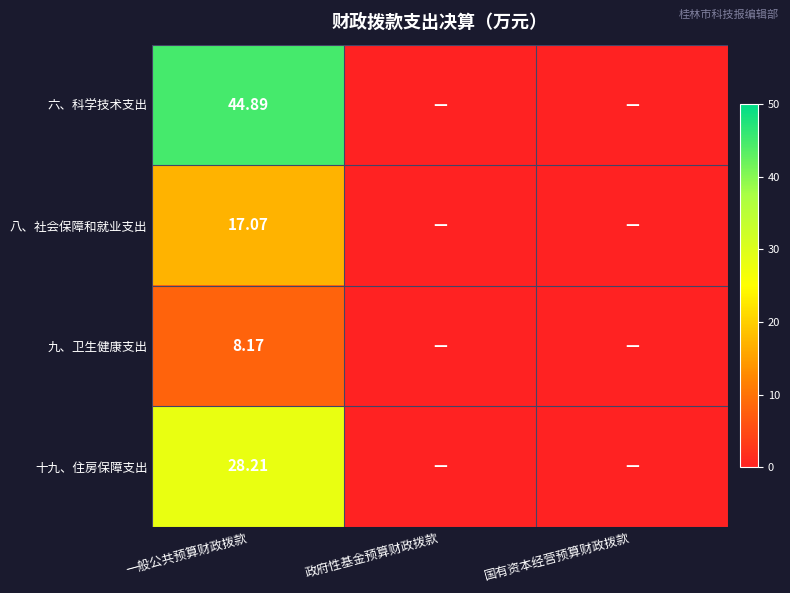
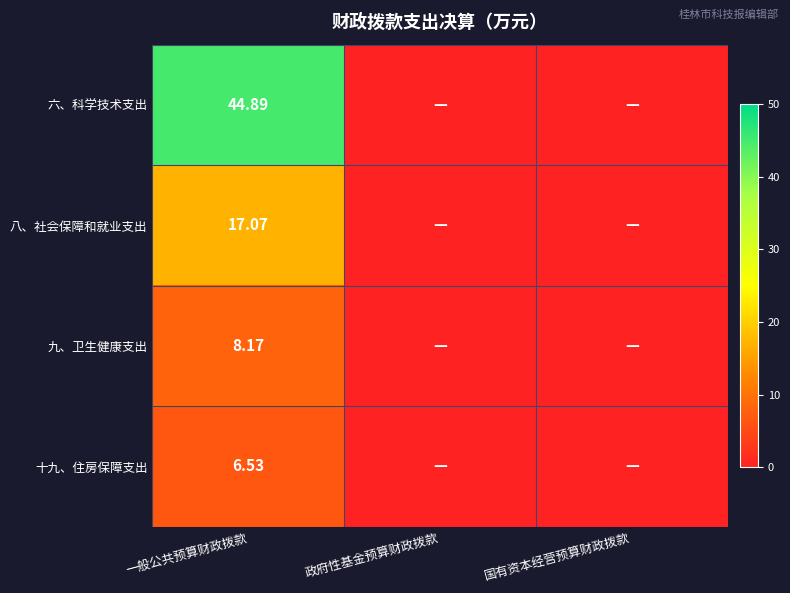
  {
    "六、科学技术支出": {
      "一般公共预算财政拨款": 44.89
    },
    "八、社会保障和就业支出": {
      "一般公共预算财政拨款": 17.07
    },
    "九、卫生健康支出": {
      "一般公共预算财政拨款": 8.17
    },
    "十九、住房保障支出": {
-     "一般公共预算财政拨款": 28.21
+     "一般公共预算财政拨款": 6.53
    }
  }
